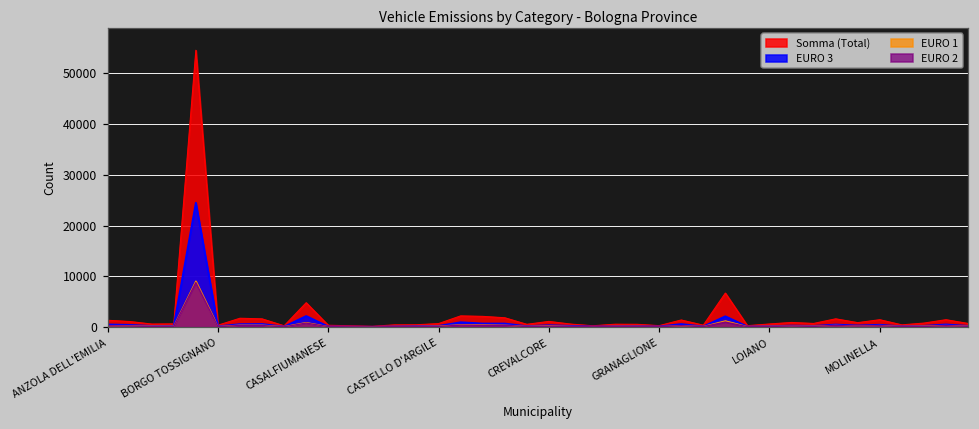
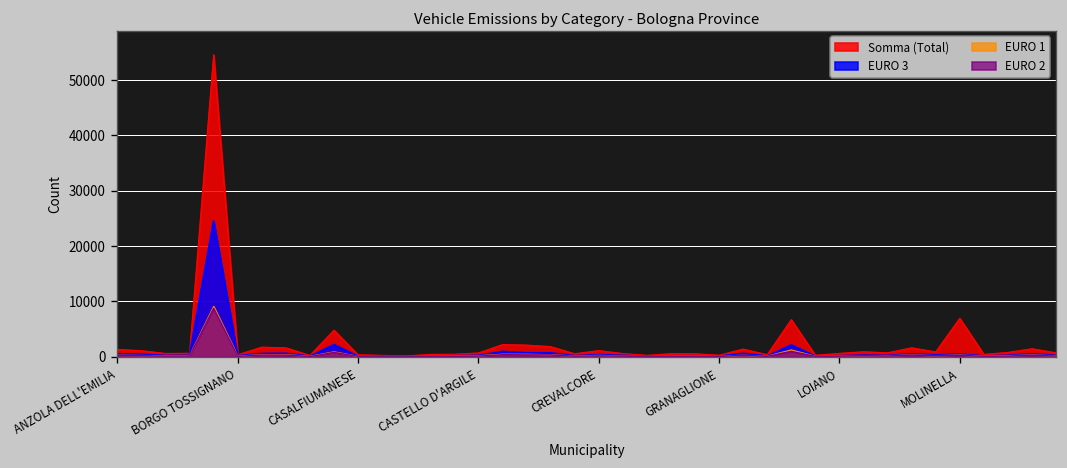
  {
    "Somma (Total)": {
      "ANZOLA DELL'EMILIA": 1000,
      "CREVALCORE": 1000,
-     "MOLINELLA": 1000
+     "MOLINELLA": 7000
    }
  }
